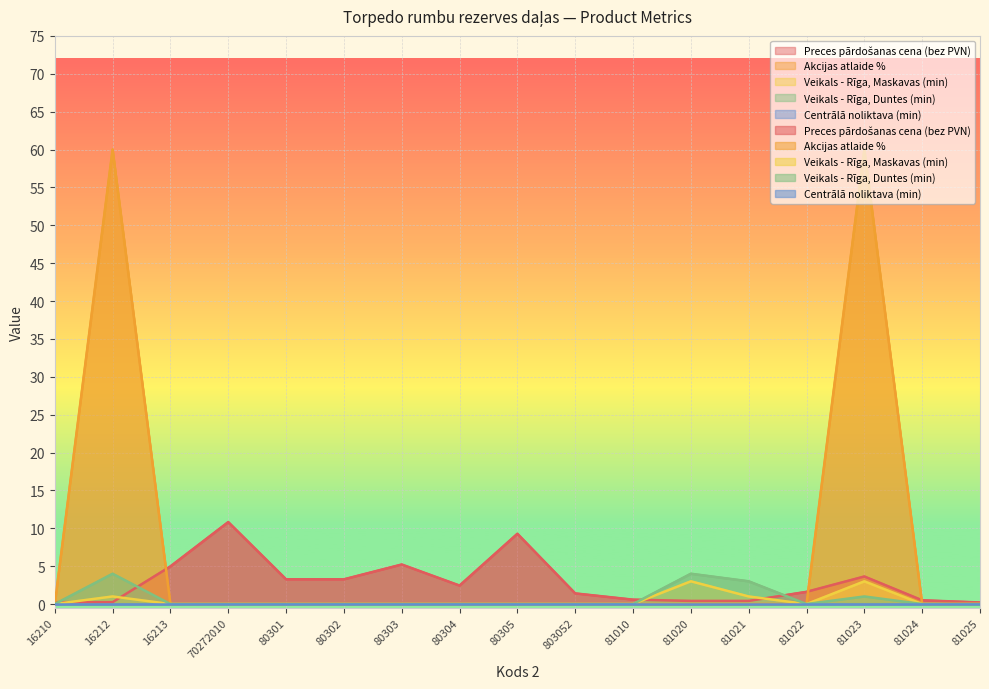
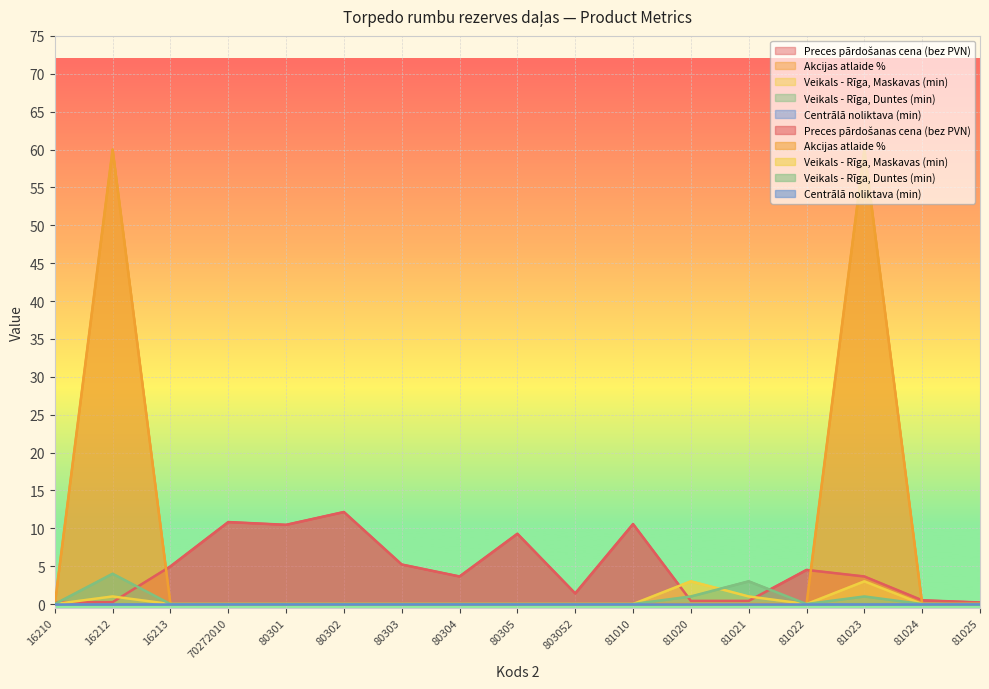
  {
    "Preces pārdošanas cena (bez PVN)": {
      "16213": 5,
      "70272010": 11,
-     "80301": 3,
-     "80302": 3,
+     "80301": 10,
+     "80302": 12,
      "80303": 5,
-     "80304": 2,
+     "80304": 4,
      "80305": 9,
      "803052": 1,
-     "81010": 1,
+     "81010": 11,
      "81020": 0,
      "81021": 0,
-     "81022": 2,
+     "81022": 5,
      "81023": 4,
      "81024": 0
    },
    "Veikals - Rīga, Duntes (min)": {
      "16212": 4,
-     "81020": 4,
+     "81020": 1,
      "81021": 3,
      "81023": 1
    },
    "Centrālā noliktava (min)": {
      "81023": 0
    }
  }
